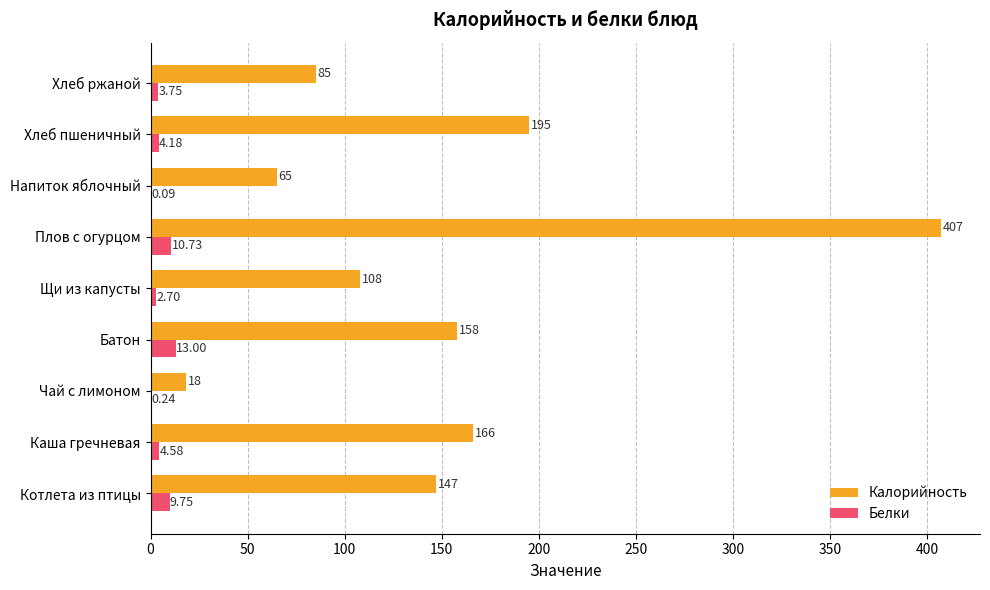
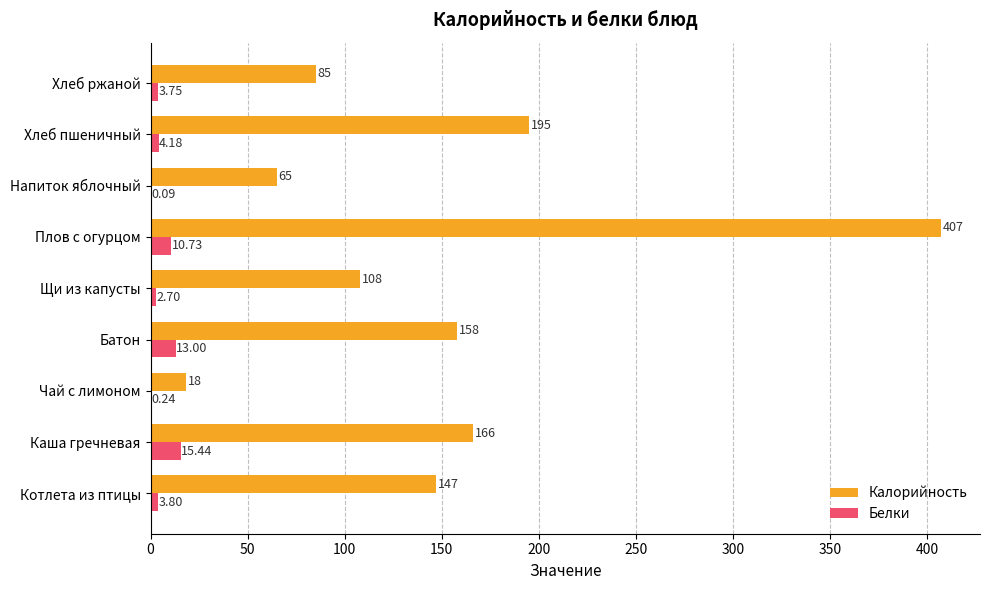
  {
    "Калорийность": {
      "Хлеб ржаной": 85,
      "Хлеб пшеничный": 195,
      "Напиток яблочный": 65,
      "Плов с огурцом": 407,
      "Щи из капусты": 108,
      "Батон": 158,
      "Чай с лимоном": 18,
      "Каша гречневая": 166,
      "Котлета из птицы": 147
    },
    "Белки": {
      "Хлеб ржаной": 3.75,
      "Хлеб пшеничный": 4.18,
      "Напиток яблочный": 0.09,
      "Плов с огурцом": 10.73,
      "Щи из капусты": 2.70,
      "Батон": 13.00,
      "Чай с лимоном": 0.24,
-     "Каша гречневая": 4.58,
-     "Котлета из птицы": 9.75
+     "Каша гречневая": 15.44,
+     "Котлета из птицы": 3.80
    }
  }
